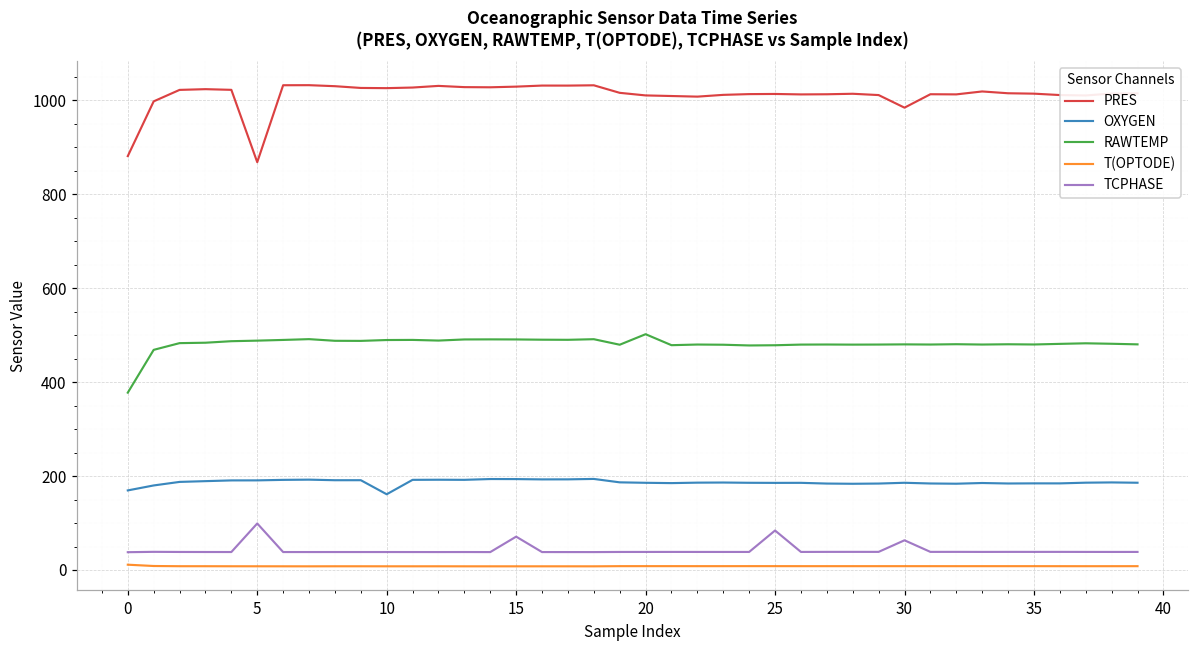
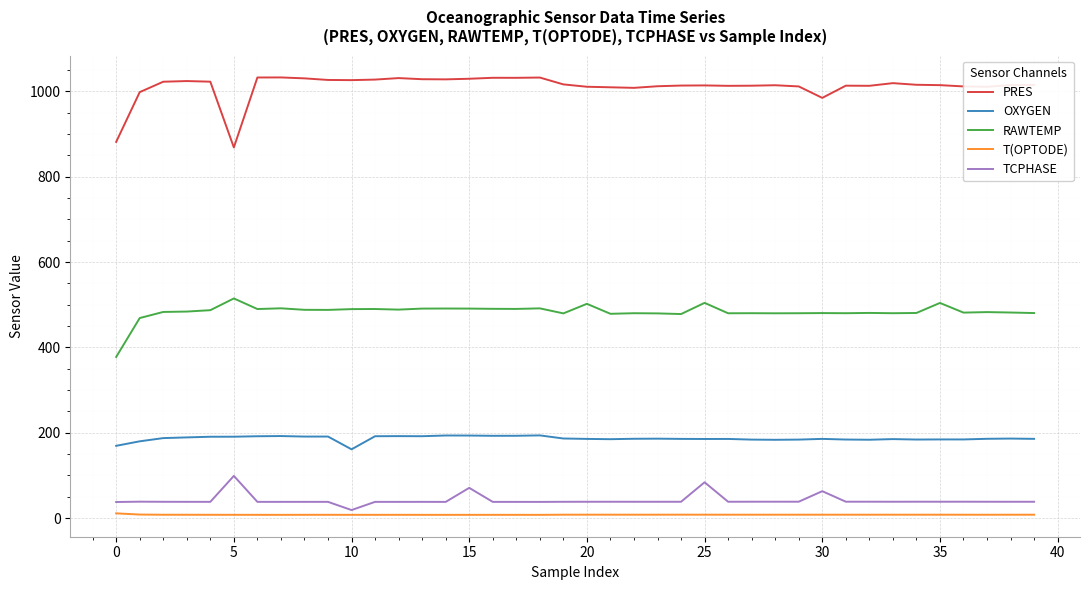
  {
    "PRES": {
      "0": 880,
      "5": 870,
      "10": 1030,
      "15": 1030,
      "20": 1010,
      "25": 1010,
      "30": 980,
      "35": 1010
    },
    "OXYGEN": {
      "0": 170,
      "5": 190,
      "10": 160,
      "15": 190,
      "20": 190,
      "25": 190,
      "30": 190,
      "35": 180
    },
    "RAWTEMP": {
      "0": 380,
-     "5": 490,
+     "5": 510,
      "10": 490,
      "15": 490,
      "20": 500,
-     "25": 480,
+     "25": 500,
      "30": 480,
-     "35": 480
+     "35": 500
    },
    "T(OPTODE)": {
      "0": 10,
      "5": 10,
      "10": 10,
      "15": 10,
      "20": 10,
      "25": 10,
      "30": 10,
      "35": 10
    },
    "TCPHASE": {
      "0": 40,
      "5": 100,
-     "10": 40,
+     "10": 20,
      "15": 70,
      "20": 40,
      "25": 80,
      "30": 60,
      "35": 40
    }
  }
